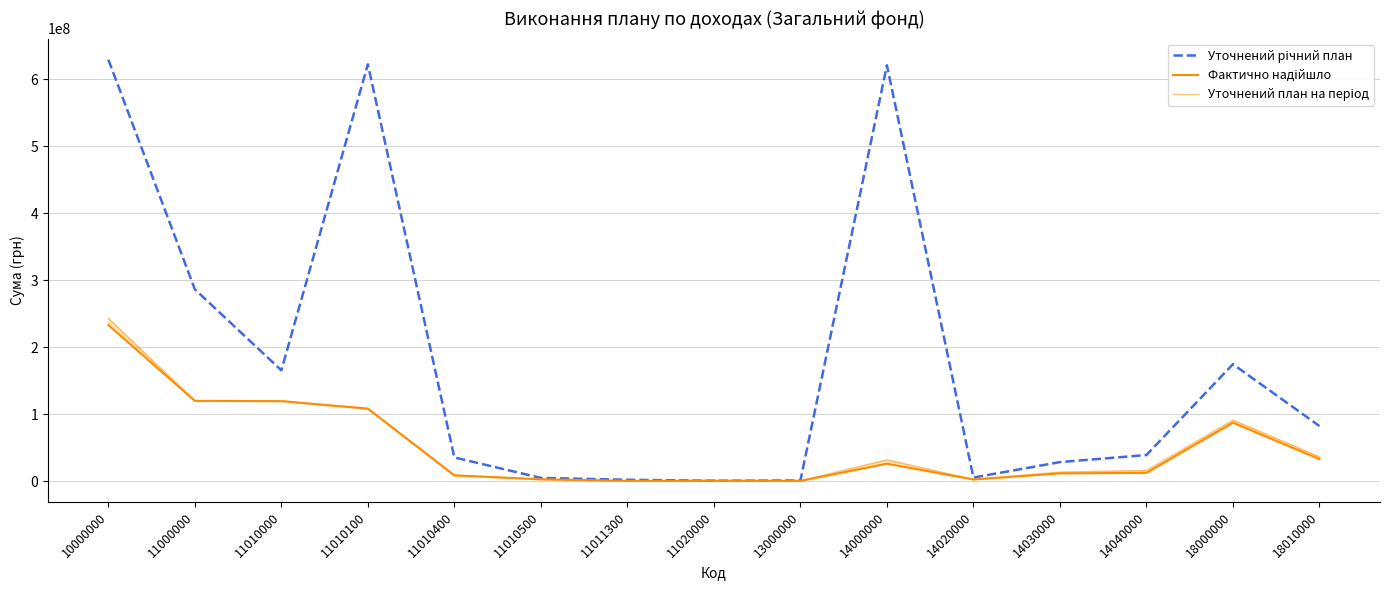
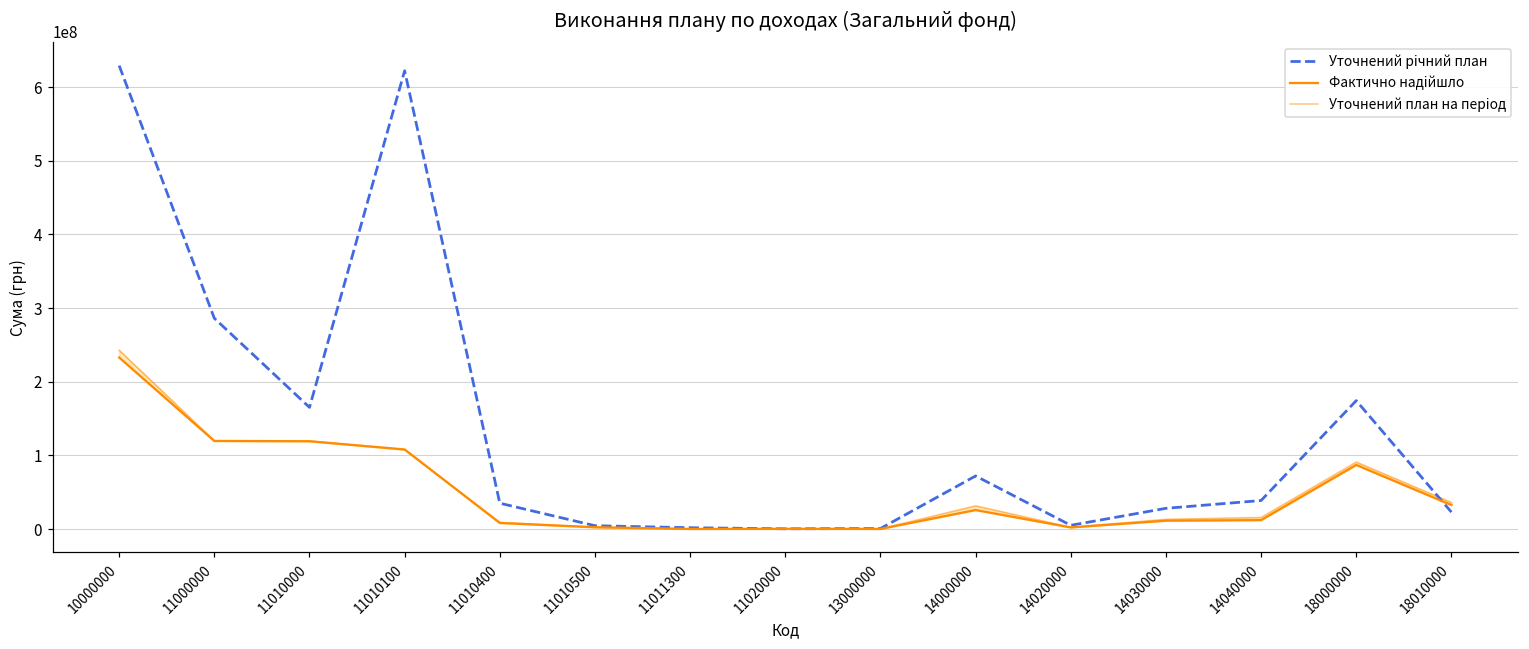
  {
    "Уточнений річний план": {
      "10000000": 630000000,
      "11000000": 290000000,
      "11010000": 170000000,
      "11010100": 620000000,
      "11010400": 40000000,
-     "14000000": 620000000,
+     "14000000": 70000000,
      "14030000": 30000000,
      "14040000": 40000000,
      "18000000": 170000000,
-     "18010000": 80000000
+     "18010000": 20000000
    }
  }
